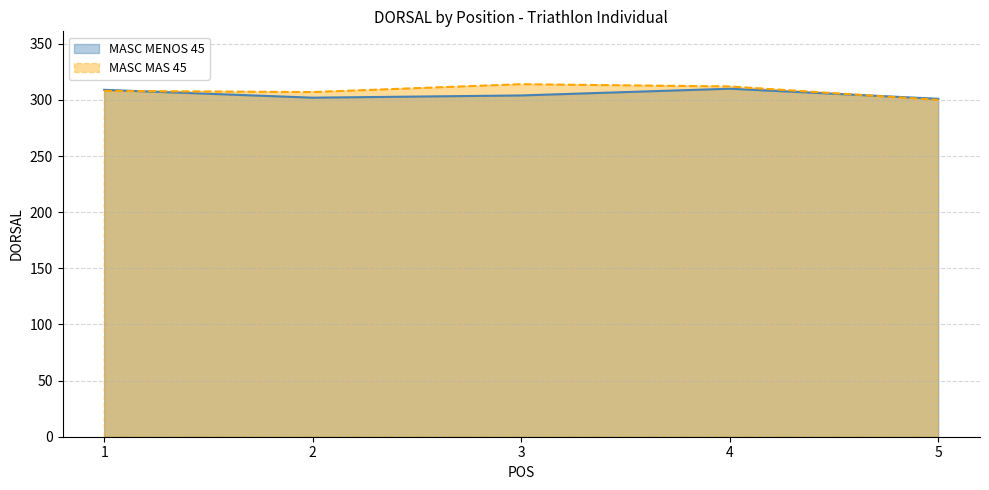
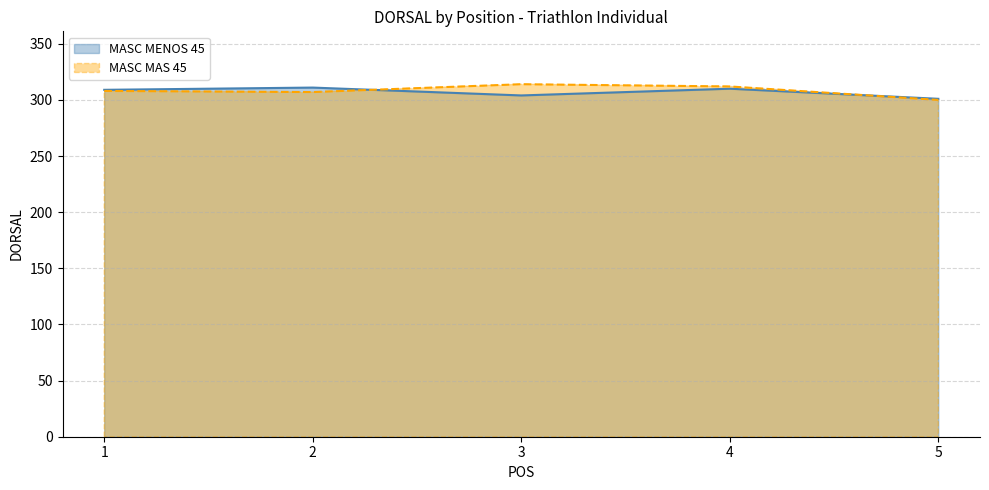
  {
    "MASC MENOS 45": {
-     "2": 302,
+     "2": 311,
      "3": 304
    },
    "MASC MAS 45": {
      "2": 307,
      "3": 314
    }
  }
